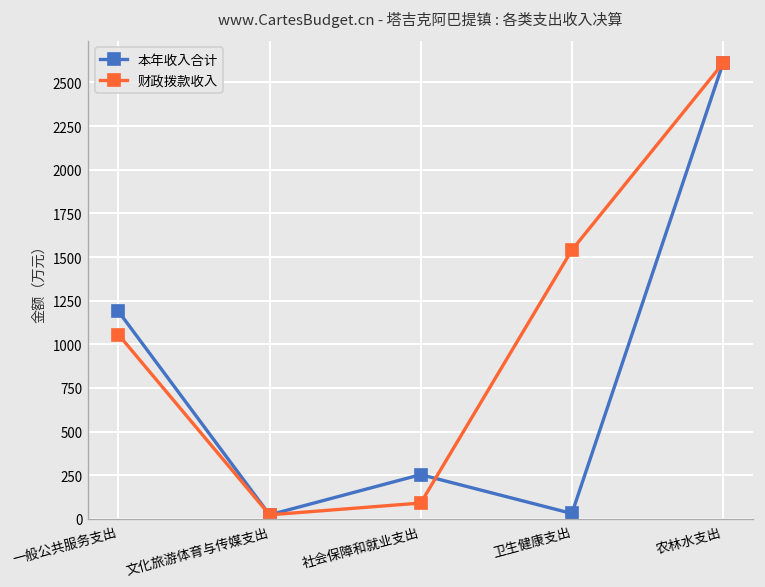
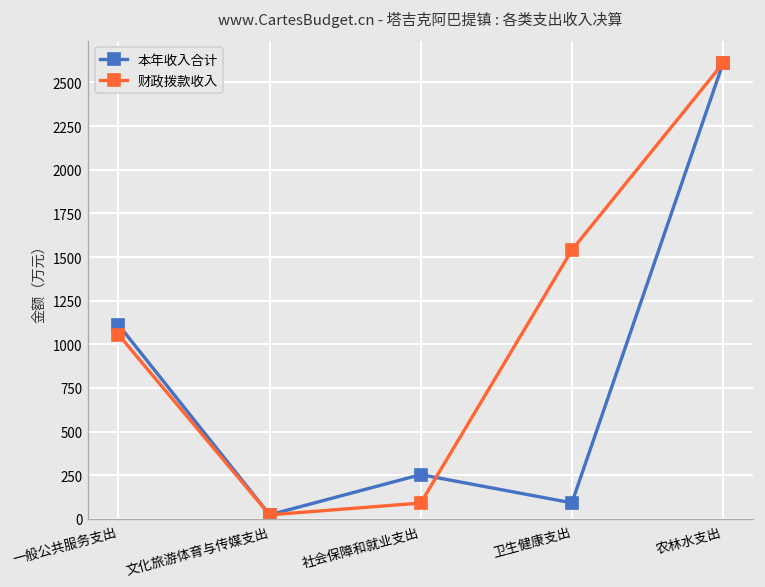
  {
    "本年收入合计": {
-     "一般公共服务支出": 1190,
+     "一般公共服务支出": 1110,
      "社会保障和就业支出": 250,
-     "卫生健康支出": 30
+     "卫生健康支出": 90
    },
    "财政拨款收入": {
      "一般公共服务支出": 1060,
      "社会保障和就业支出": 90,
      "卫生健康支出": 1540
    }
  }
